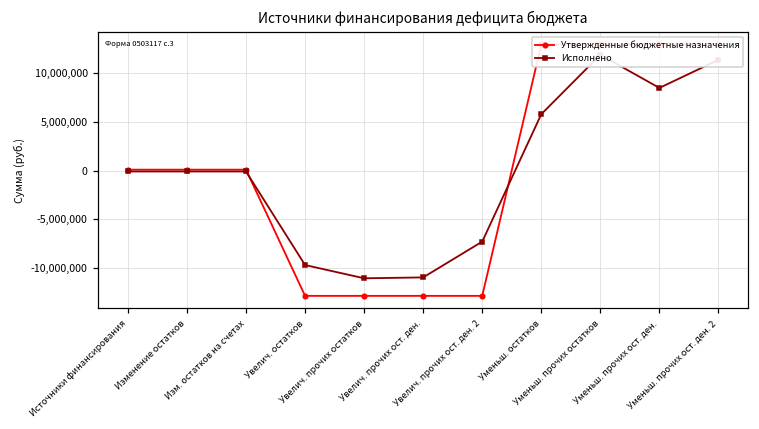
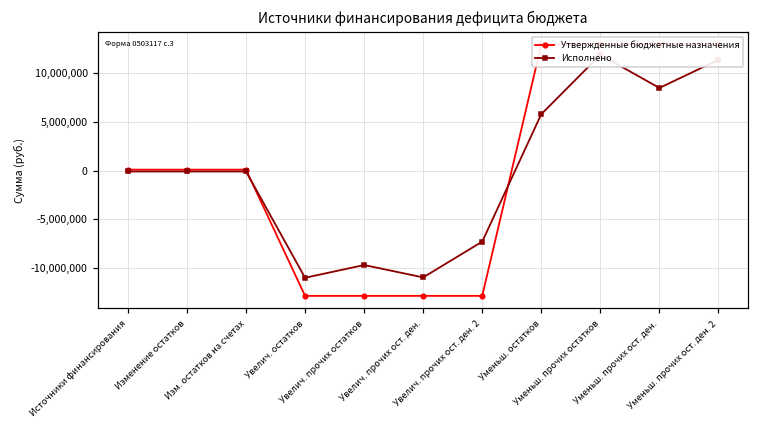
  {
    "Утвержденные бюджетные назначения": {
      "Увелич. остатков": "-13,000,000",
      "Увелич. прочих остатков": "-13,000,000",
      "Увелич. прочих ост. ден.": "-13,000,000",
      "Увелич. прочих ост. ден. 2": "-13,000,000"
    },
    "Исполнено": {
-     "Увелич. остатков": "-10,000,000",
-     "Увелич. прочих остатков": "-11,000,000",
+     "Увелич. остатков": "-11,000,000",
+     "Увелич. прочих остатков": "-10,000,000",
      "Увелич. прочих ост. ден.": "-11,000,000",
      "Увелич. прочих ост. ден. 2": "-7,000,000",
      "Уменьш. остатков": "6,000,000",
      "Уменьш. прочих ост. ден.": "8,000,000"
    }
  }
